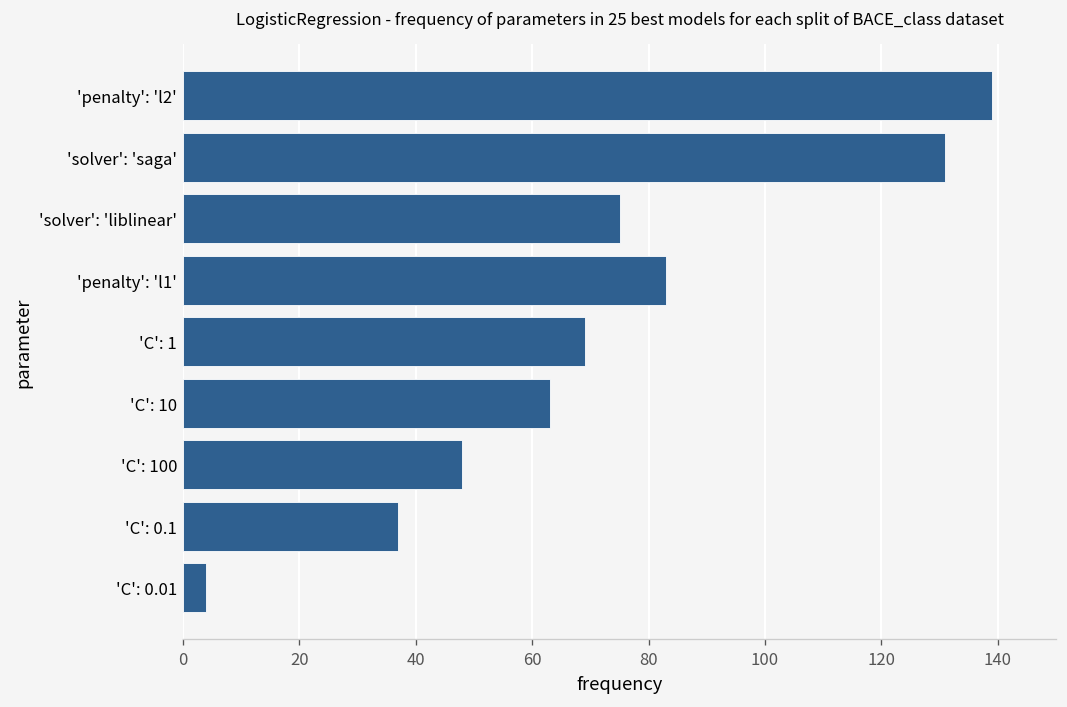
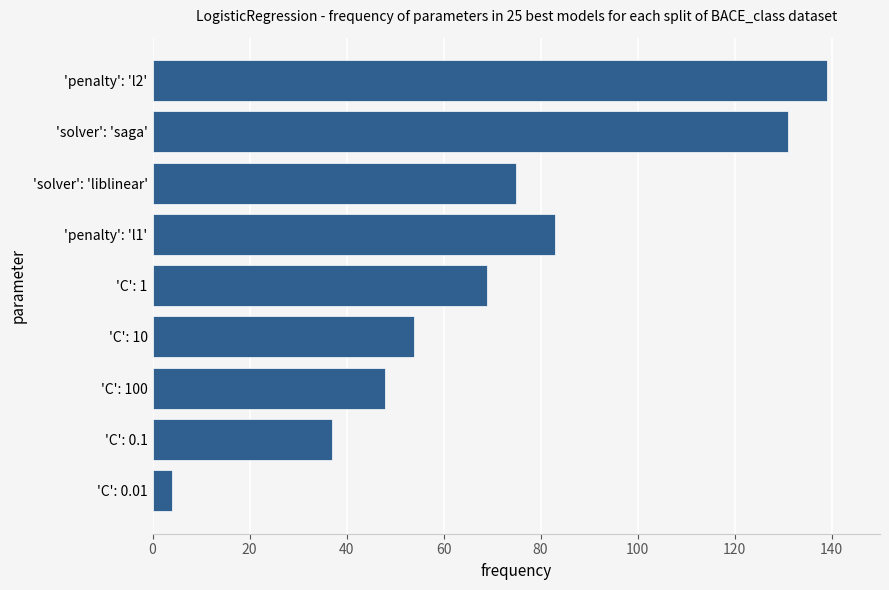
  {
    "'penalty': 'l2'": 139,
    "'solver': 'saga'": 131,
    "'solver': 'liblinear'": 75,
    "'penalty': 'l1'": 83,
    "'C': 1": 69,
-   "'C': 10": 63,
+   "'C': 10": 54,
    "'C': 100": 48,
    "'C': 0.1": 37,
    "'C': 0.01": 4
  }
